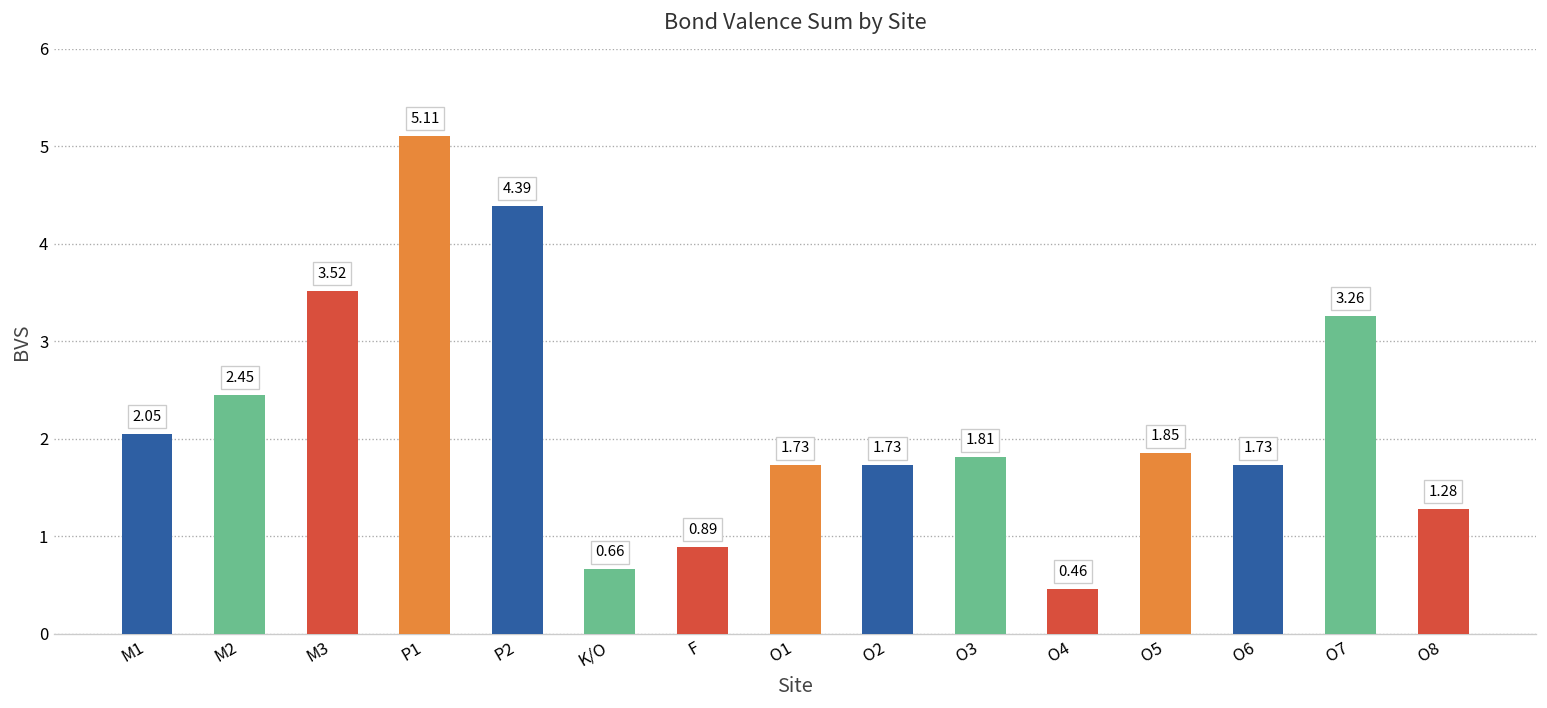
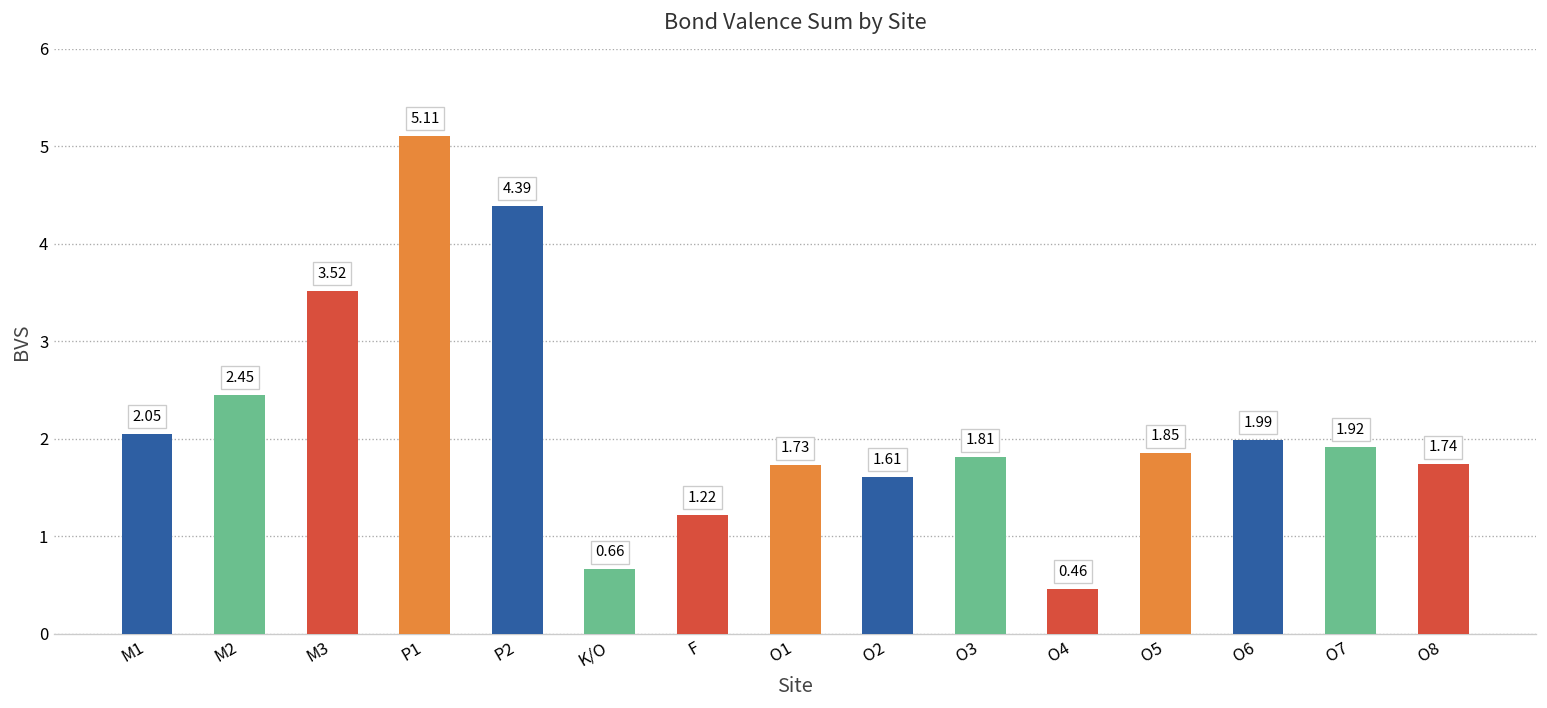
  {
-   "F": 0.89,
-   "O2": 1.73,
-   "O6": 1.73,
-   "O7": 3.26,
-   "O8": 1.28
+   "F": 1.22,
+   "O2": 1.61,
+   "O6": 1.99,
+   "O7": 1.92,
+   "O8": 1.74
  }
